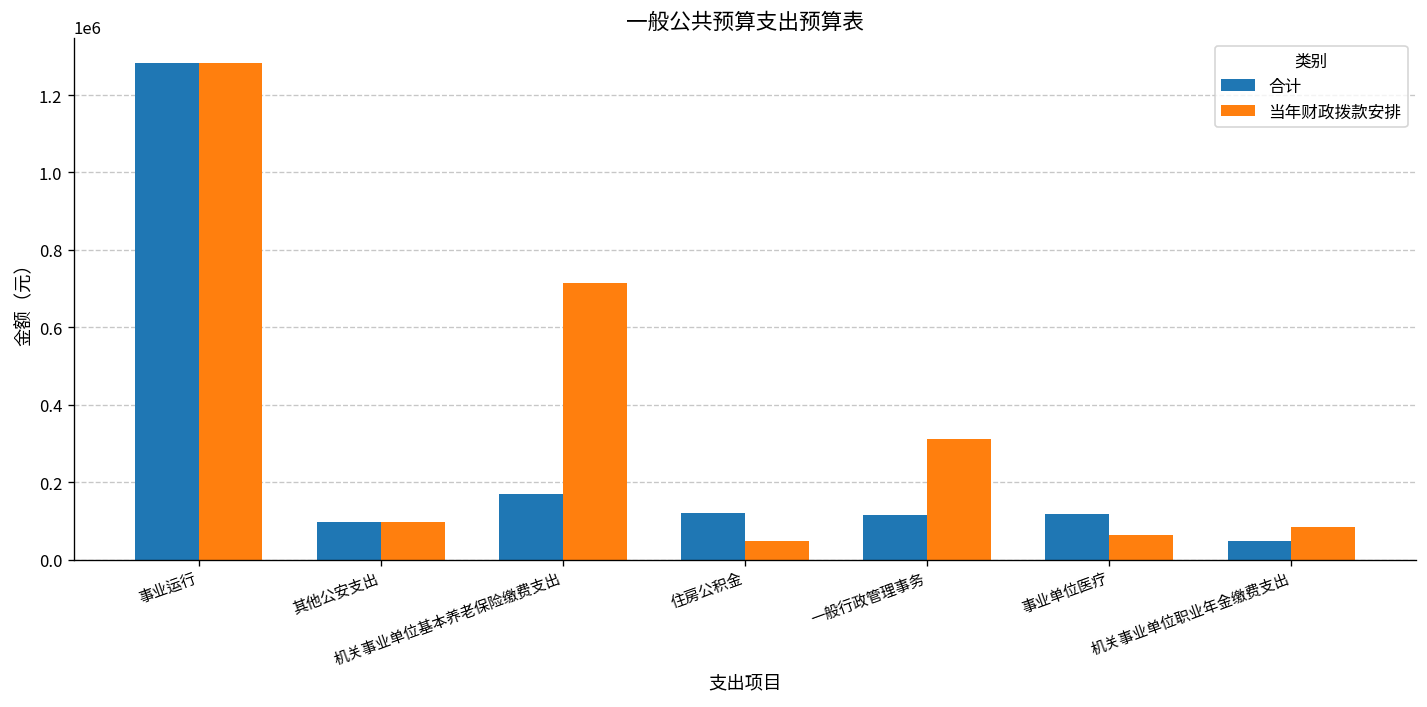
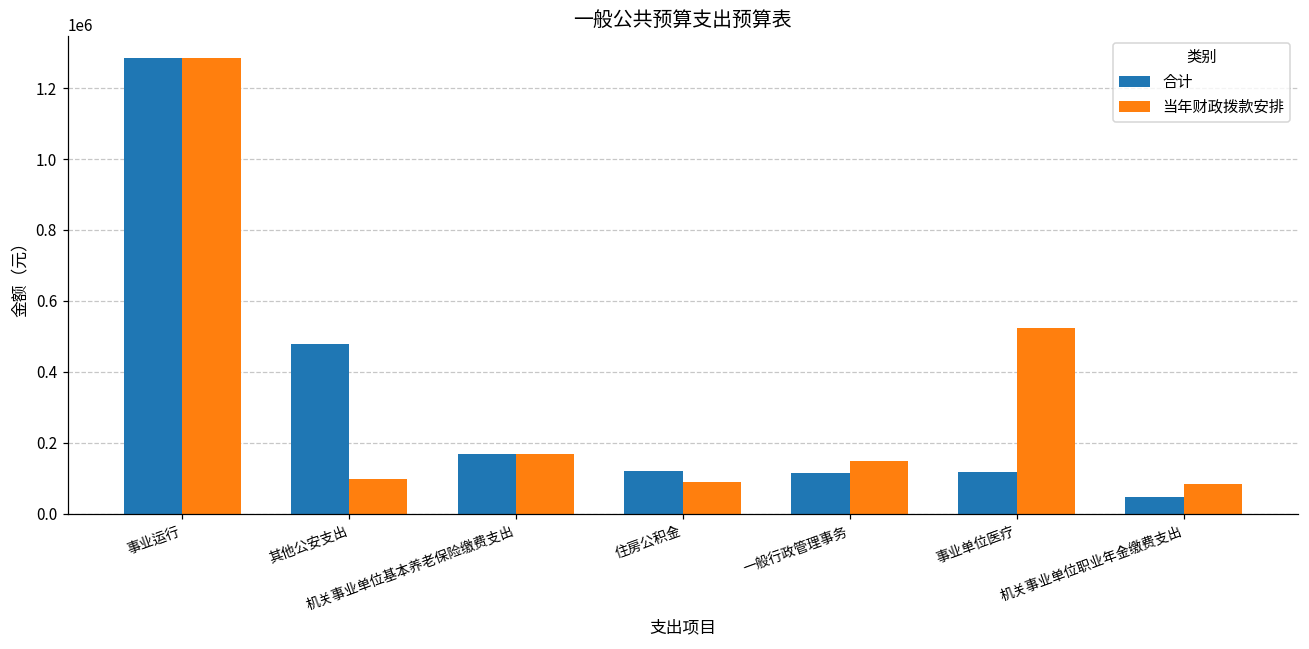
  {
    "合计": {
      "事业运行": 1280000,
-     "其他公安支出": 100000,
+     "其他公安支出": 480000,
      "机关事业单位基本养老保险缴费支出": 170000,
      "住房公积金": 120000,
      "一般行政管理事务": 110000,
      "事业单位医疗": 120000,
      "机关事业单位职业年金缴费支出": 50000
    },
    "当年财政拨款安排": {
      "事业运行": 1280000,
      "其他公安支出": 100000,
-     "机关事业单位基本养老保险缴费支出": 710000,
-     "住房公积金": 50000,
-     "一般行政管理事务": 310000,
-     "事业单位医疗": 60000,
+     "机关事业单位基本养老保险缴费支出": 170000,
+     "住房公积金": 90000,
+     "一般行政管理事务": 150000,
+     "事业单位医疗": 520000,
      "机关事业单位职业年金缴费支出": 80000
    }
  }
